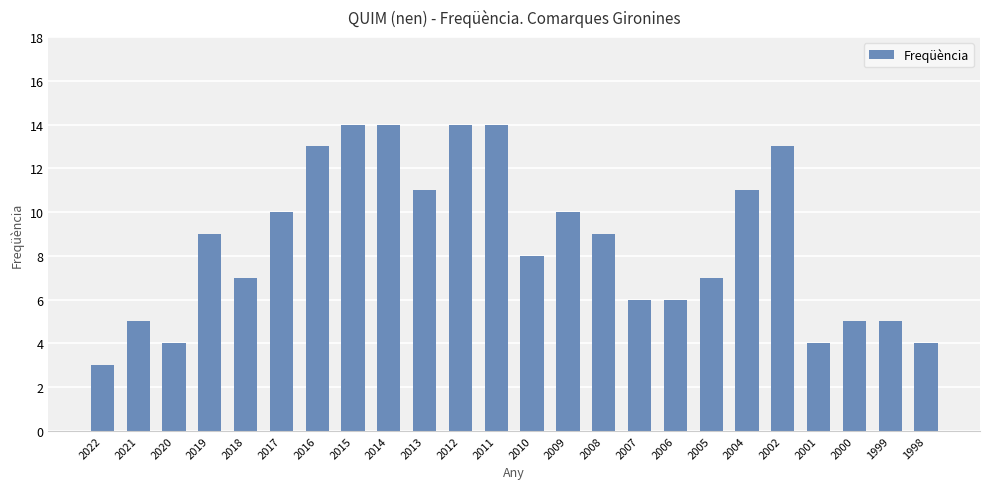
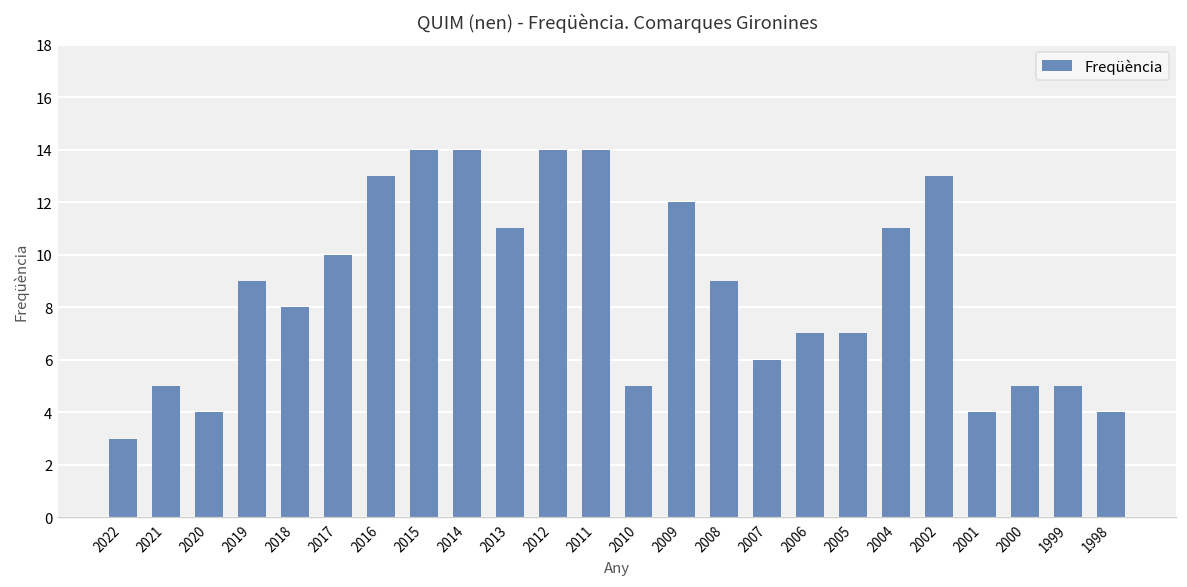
  {
    "2022": 3,
    "2021": 5,
    "2020": 4,
    "2019": 9,
-   "2018": 7,
+   "2018": 8,
    "2017": 10,
    "2016": 13,
    "2015": 14,
    "2014": 14,
    "2013": 11,
    "2012": 14,
    "2011": 14,
-   "2010": 8,
-   "2009": 10,
+   "2010": 5,
+   "2009": 12,
    "2008": 9,
    "2007": 6,
-   "2006": 6,
+   "2006": 7,
    "2005": 7,
    "2004": 11,
    "2002": 13,
    "2001": 4,
    "2000": 5,
    "1999": 5,
    "1998": 4
  }
